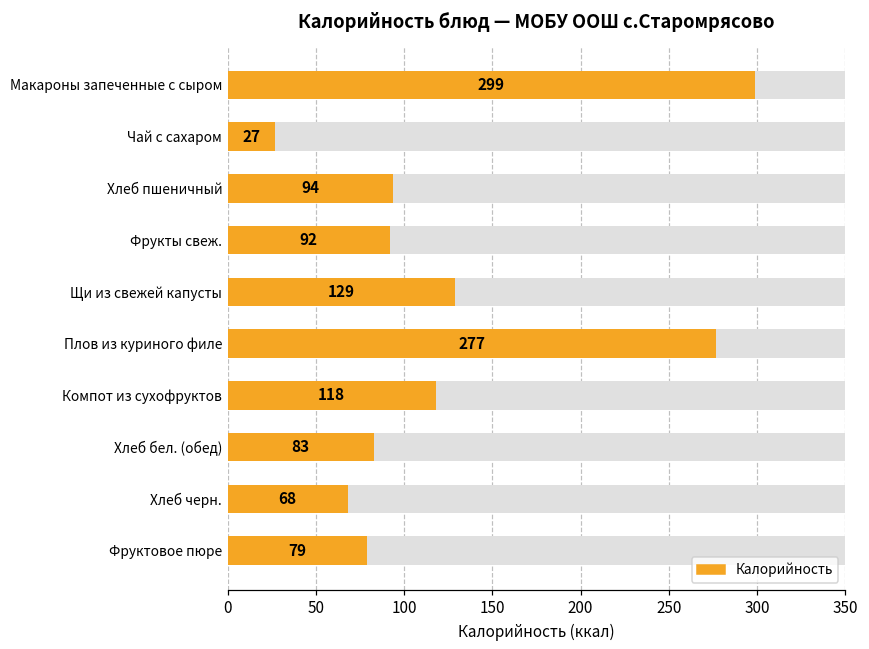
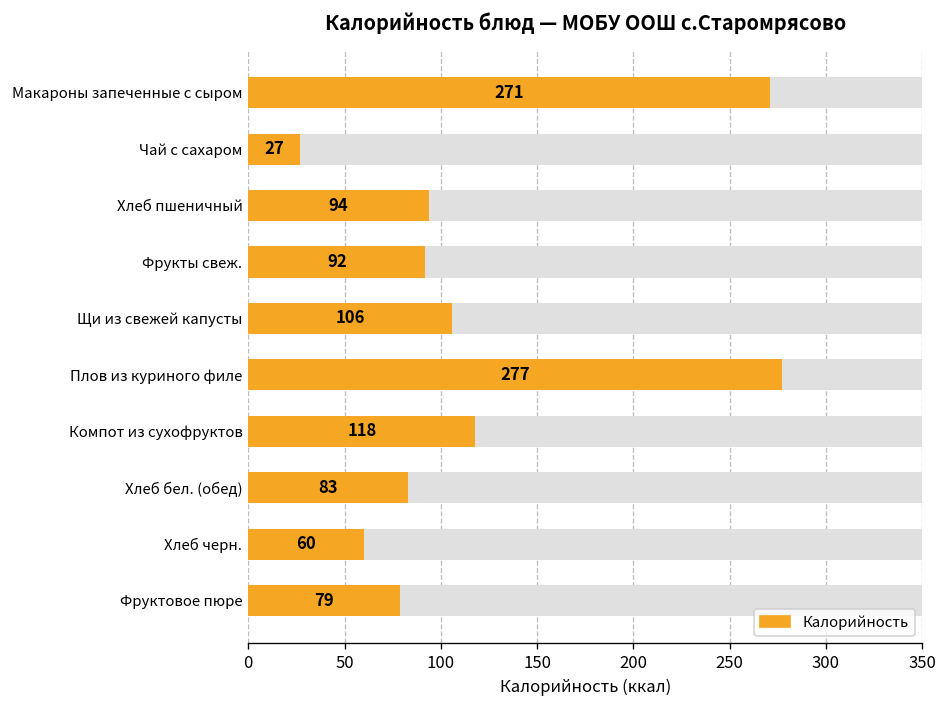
  {
    "Калорийность": {
-     "Макароны запеченные с сыром": 299,
-     "Щи из свежей капусты": 129,
-     "Хлеб черн.": 68
+     "Макароны запеченные с сыром": 271,
+     "Щи из свежей капусты": 106,
+     "Хлеб черн.": 60
    }
  }
